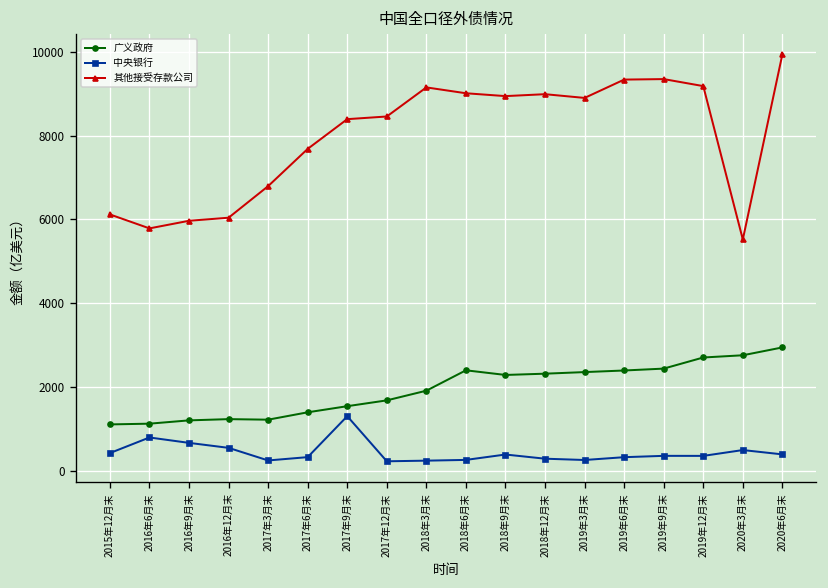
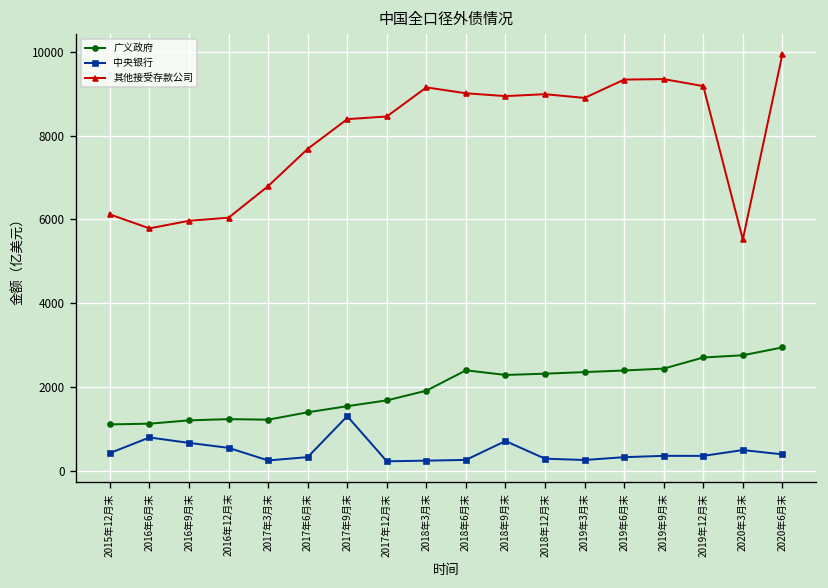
  {
    "广义政府": {
      "2015年12月末": 1100,
      "2016年6月末": 1100,
      "2016年9月末": 1200,
      "2016年12月末": 1200,
      "2017年3月末": 1200,
      "2017年6月末": 1400,
      "2017年9月末": 1500,
      "2017年12月末": 1700,
      "2018年3月末": 1900,
      "2018年6月末": 2400,
      "2018年9月末": 2300,
      "2018年12月末": 2300,
      "2019年3月末": 2400,
      "2019年6月末": 2400,
      "2019年9月末": 2400,
      "2019年12月末": 2700,
      "2020年3月末": 2800,
      "2020年6月末": 2900
    },
    "中央银行": {
      "2015年12月末": 400,
      "2016年6月末": 800,
      "2016年9月末": 700,
      "2016年12月末": 600,
      "2017年3月末": 300,
      "2017年6月末": 300,
      "2017年9月末": 1300,
      "2017年12月末": 200,
      "2018年3月末": 200,
      "2018年6月末": 300,
-     "2018年9月末": 400,
+     "2018年9月末": 700,
      "2018年12月末": 300,
      "2019年3月末": 300,
      "2019年6月末": 300,
      "2019年9月末": 400,
      "2019年12月末": 400,
      "2020年3月末": 500,
      "2020年6月末": 400
    },
    "其他接受存款公司": {
      "2015年12月末": 6100,
      "2016年6月末": 5800,
      "2016年9月末": 6000,
      "2016年12月末": 6000,
      "2017年3月末": 6800,
      "2017年6月末": 7700,
      "2017年9月末": 8400,
      "2017年12月末": 8500,
      "2018年3月末": 9100,
      "2018年6月末": 9000,
      "2018年9月末": 8900,
      "2018年12月末": 9000,
      "2019年3月末": 8900,
      "2019年6月末": 9300,
      "2019年9月末": 9300,
      "2019年12月末": 9200,
      "2020年3月末": 5500,
      "2020年6月末": 9900
    }
  }
